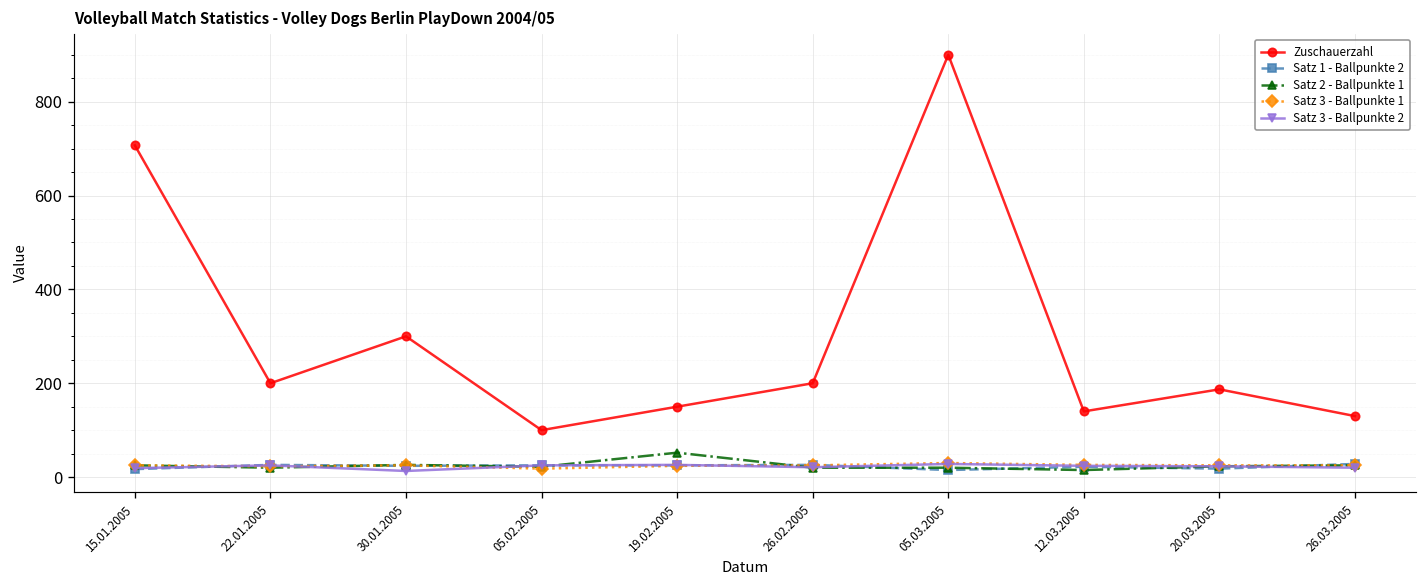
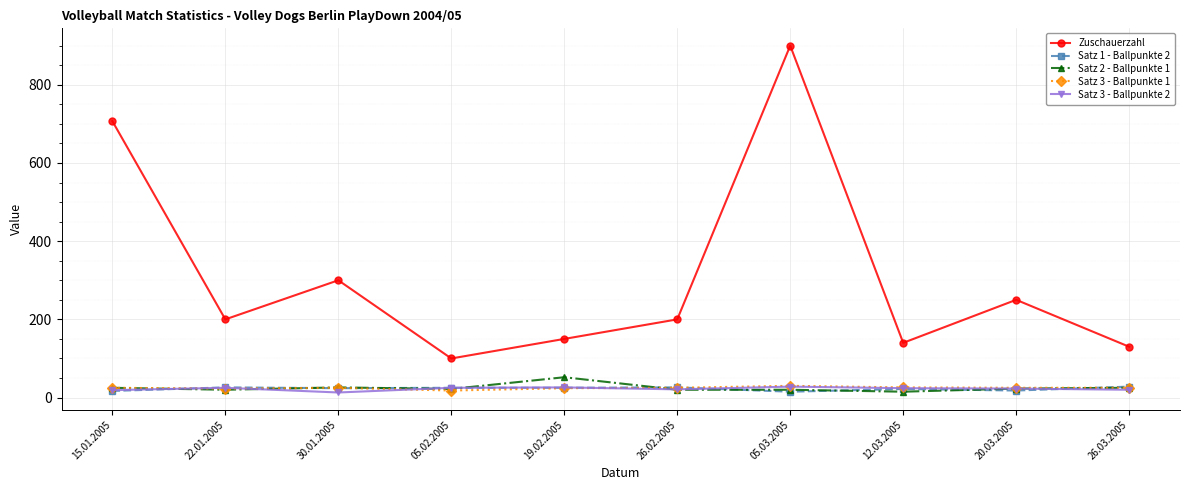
  {
    "Zuschauerzahl": {
      "15.01.2005": 710,
      "22.01.2005": 200,
      "30.01.2005": 300,
      "05.02.2005": 100,
      "19.02.2005": 150,
      "26.02.2005": 200,
      "05.03.2005": 900,
      "12.03.2005": 140,
-     "20.03.2005": 190,
+     "20.03.2005": 250,
      "26.03.2005": 130
    },
    "Satz 2 - Ballpunkte 1": {
      "19.02.2005": 50,
      "12.03.2005": 20
    },
    "Satz 3 - Ballpunkte 2": {
      "30.01.2005": 10
    }
  }
